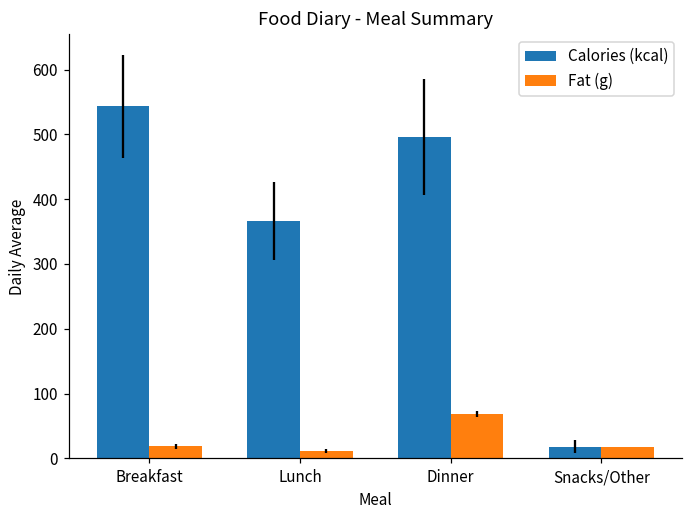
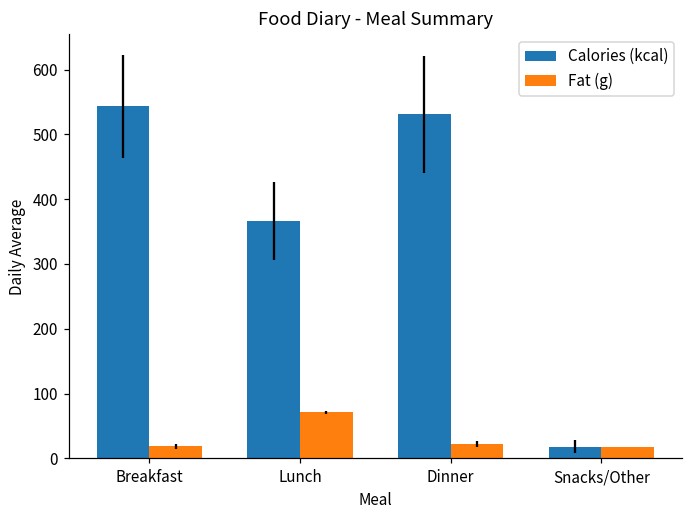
  {
    "Calories (kcal)": {
      "Breakfast": 540,
      "Lunch": 370,
-     "Dinner": 500,
+     "Dinner": 530,
      "Snacks/Other": 20
    },
    "Fat (g)": {
      "Breakfast": 20,
-     "Lunch": 10,
-     "Dinner": 70,
+     "Lunch": 70,
+     "Dinner": 20,
      "Snacks/Other": 20
    }
  }
